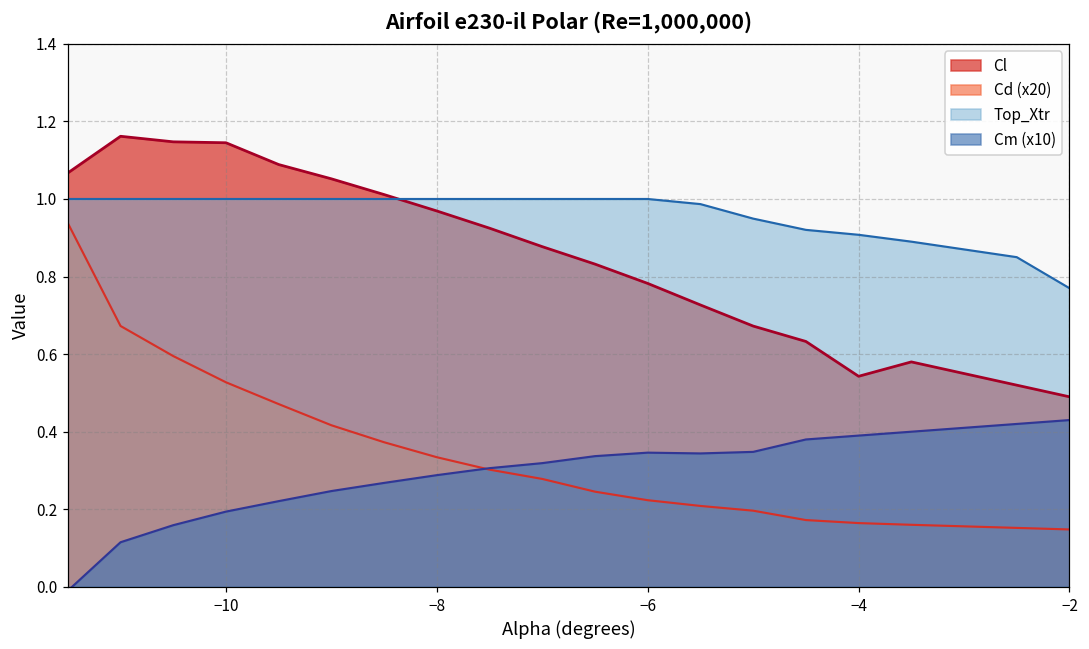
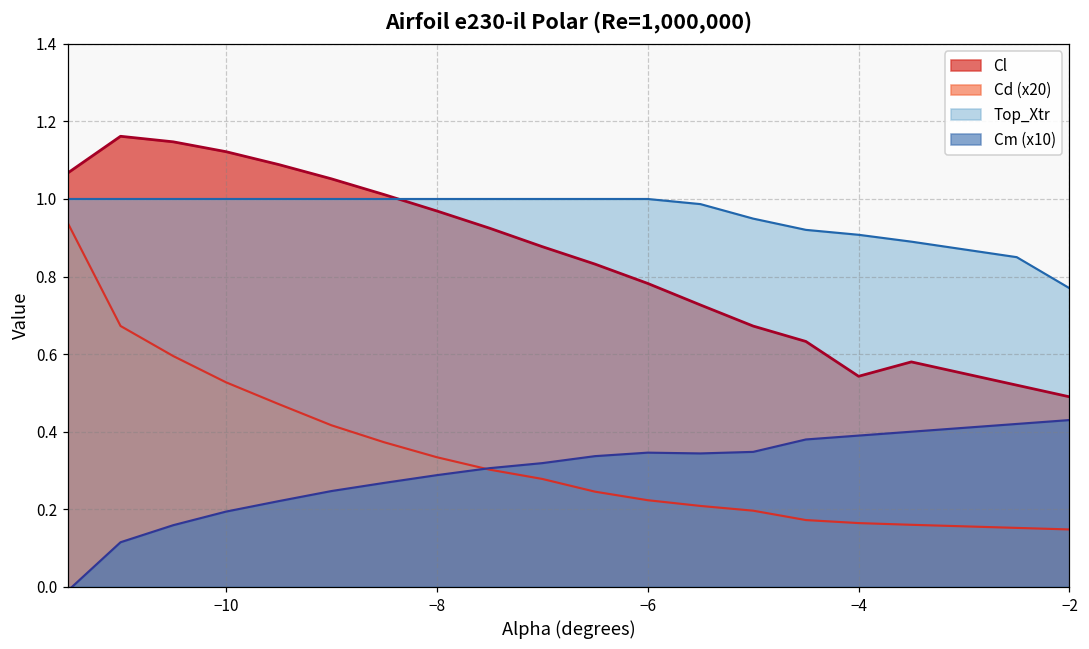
  {
    "Cl": {
-     "−10": 1.15,
+     "−10": 1.12,
      "−8": 0.97,
      "−6": 0.78,
      "−4": 0.54,
      "−2": 0.49
    },
    "Cd (x20)": {
      "−10": 0.53,
      "−8": 0.33,
      "−6": 0.22,
      "−4": 0.16,
      "−2": 0.15
    },
    "Top_Xtr": {
      "−10": 1.00,
      "−8": 1.00,
      "−6": 1.00,
      "−4": 0.91,
      "−2": 0.77
    }
  }
